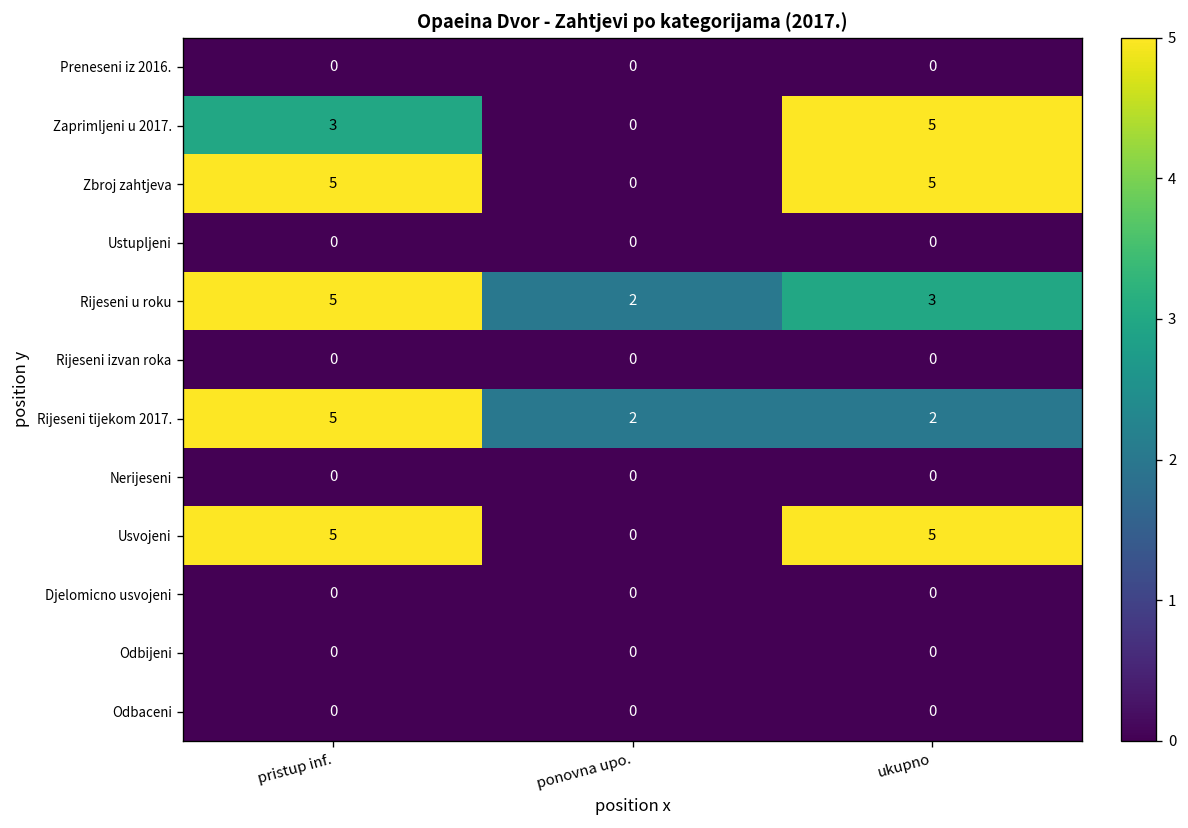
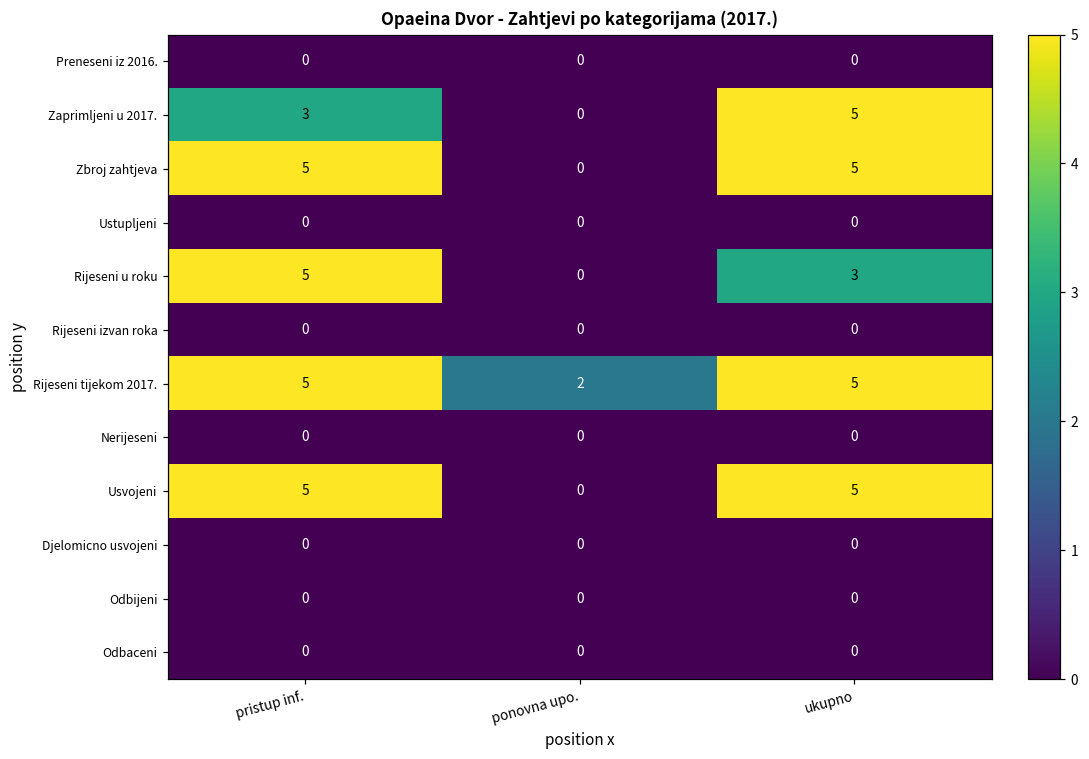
  {
    "Preneseni iz 2016.": {
      "pristup inf.": 0,
      "ponovna upo.": 0,
      "ukupno": 0
    },
    "Zaprimljeni u 2017.": {
      "pristup inf.": 3,
      "ponovna upo.": 0,
      "ukupno": 5
    },
    "Zbroj zahtjeva": {
      "pristup inf.": 5,
      "ponovna upo.": 0,
      "ukupno": 5
    },
    "Ustupljeni": {
      "pristup inf.": 0,
      "ponovna upo.": 0,
      "ukupno": 0
    },
    "Rijeseni u roku": {
      "pristup inf.": 5,
-     "ponovna upo.": 2,
+     "ponovna upo.": 0,
      "ukupno": 3
    },
    "Rijeseni izvan roka": {
      "pristup inf.": 0,
      "ponovna upo.": 0,
      "ukupno": 0
    },
    "Rijeseni tijekom 2017.": {
      "pristup inf.": 5,
      "ponovna upo.": 2,
-     "ukupno": 2
+     "ukupno": 5
    },
    "Nerijeseni": {
      "pristup inf.": 0,
      "ponovna upo.": 0,
      "ukupno": 0
    },
    "Usvojeni": {
      "pristup inf.": 5,
      "ponovna upo.": 0,
      "ukupno": 5
    },
    "Djelomicno usvojeni": {
      "pristup inf.": 0,
      "ponovna upo.": 0,
      "ukupno": 0
    },
    "Odbijeni": {
      "pristup inf.": 0,
      "ponovna upo.": 0,
      "ukupno": 0
    },
    "Odbaceni": {
      "pristup inf.": 0,
      "ponovna upo.": 0,
      "ukupno": 0
    }
  }
